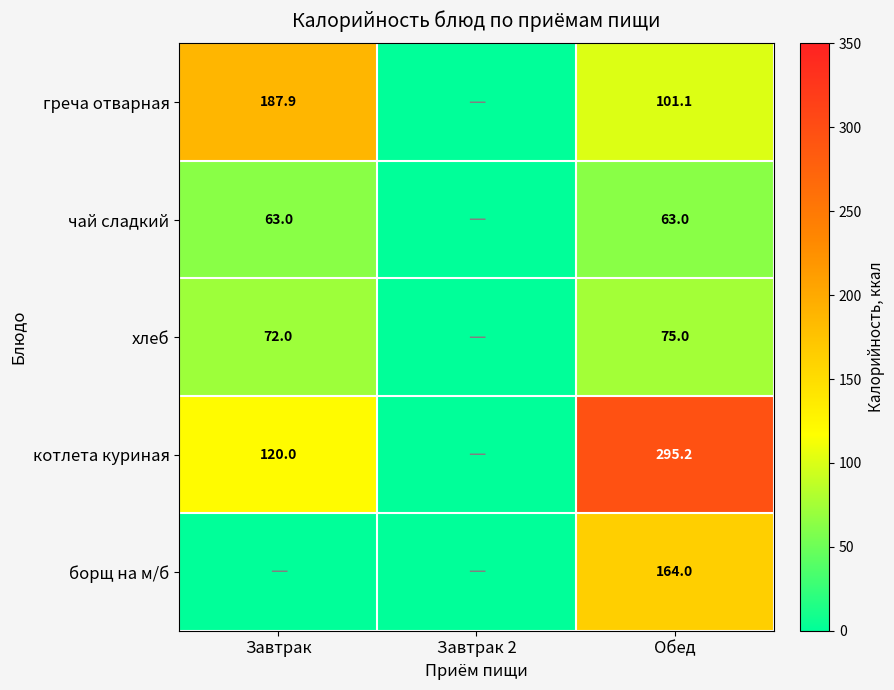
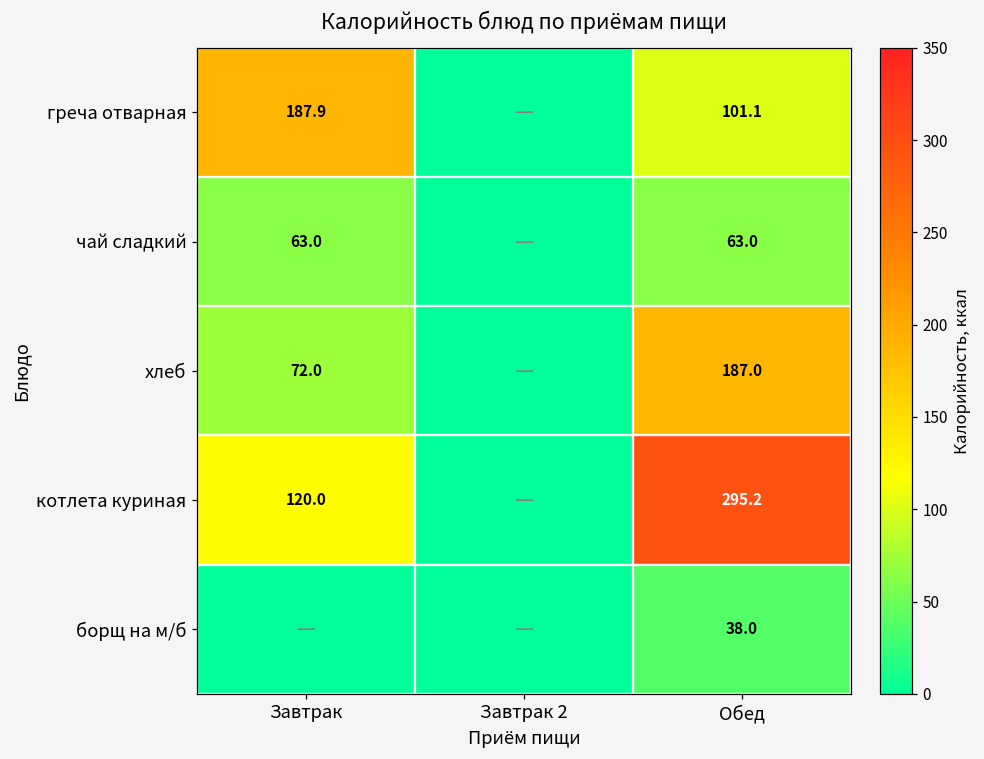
  {
    "греча отварная": {
      "Завтрак": 187.9,
      "Обед": 101.1
    },
    "чай сладкий": {
      "Завтрак": 63.0,
      "Обед": 63.0
    },
    "хлеб": {
      "Завтрак": 72.0,
-     "Обед": 75.0
+     "Обед": 187.0
    },
    "котлета куриная": {
      "Завтрак": 120.0,
      "Обед": 295.2
    },
    "борщ на м/б": {
-     "Обед": 164.0
+     "Обед": 38.0
    }
  }
